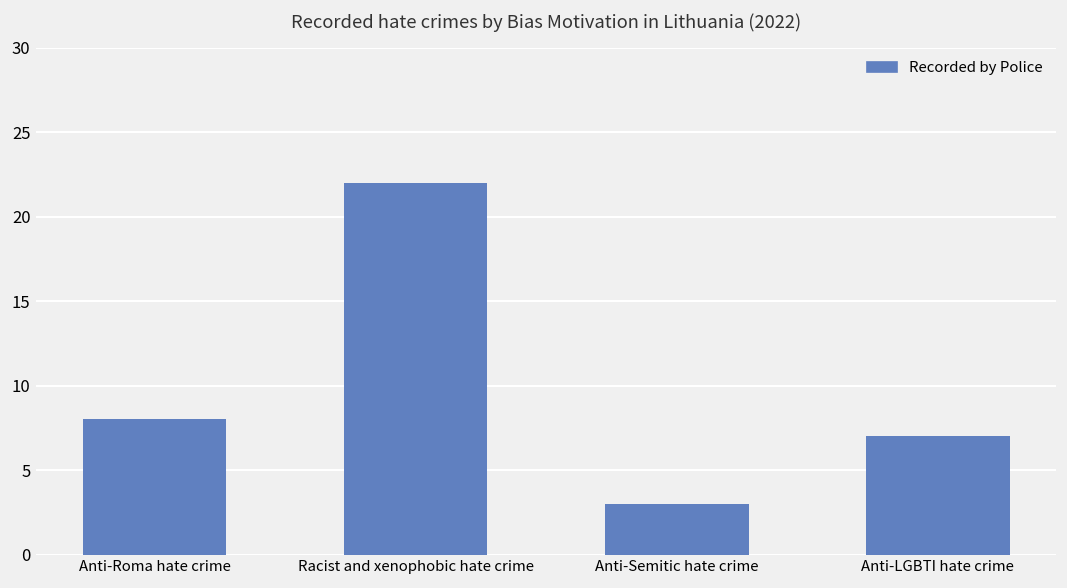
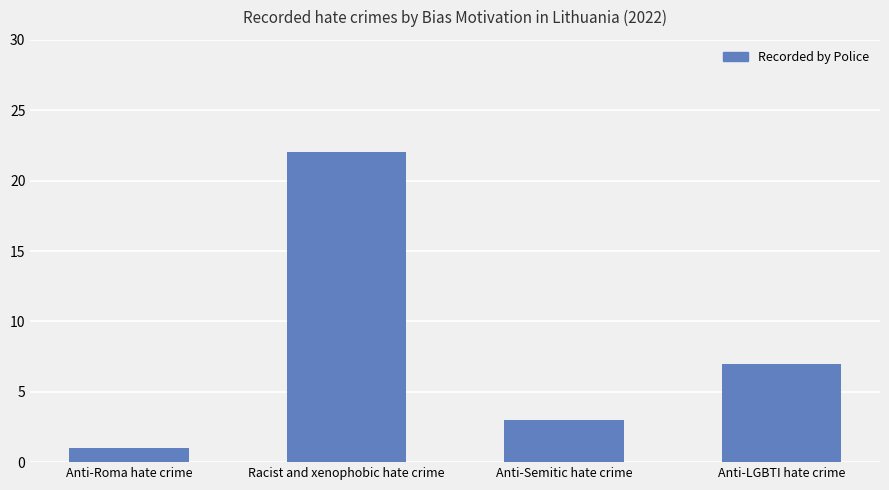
  {
-   "Anti-Roma hate crime": 8,
+   "Anti-Roma hate crime": 1,
    "Racist and xenophobic hate crime": 22,
    "Anti-Semitic hate crime": 3,
    "Anti-LGBTI hate crime": 7
  }
